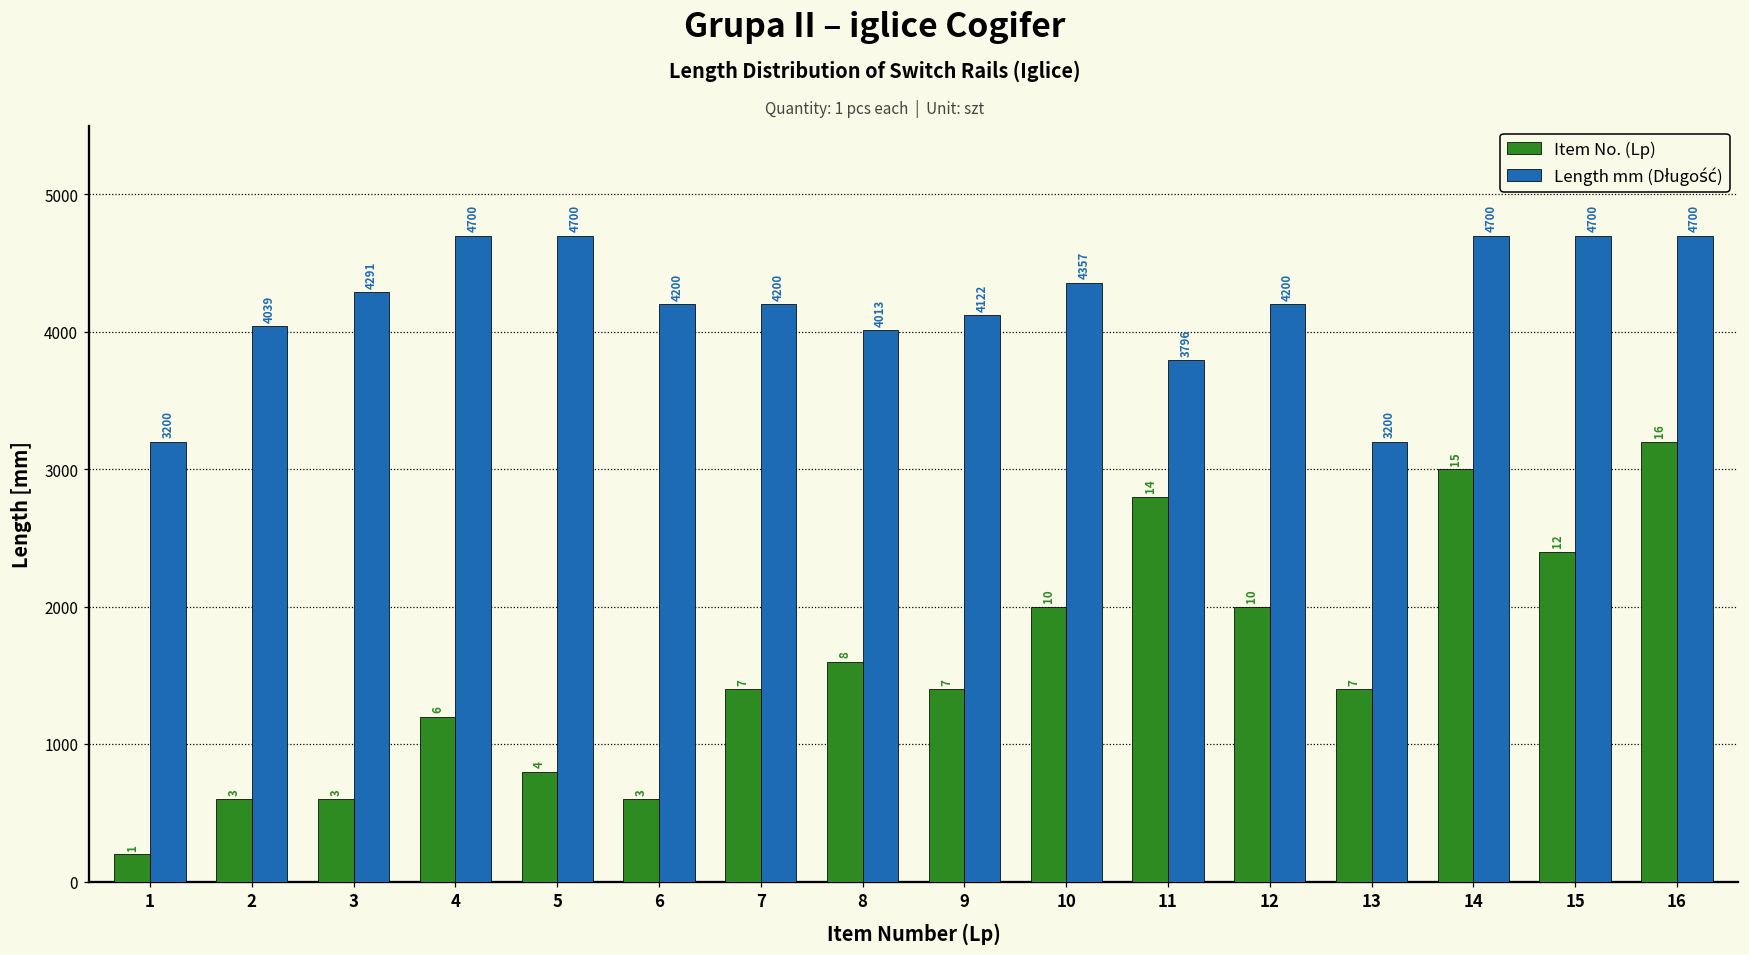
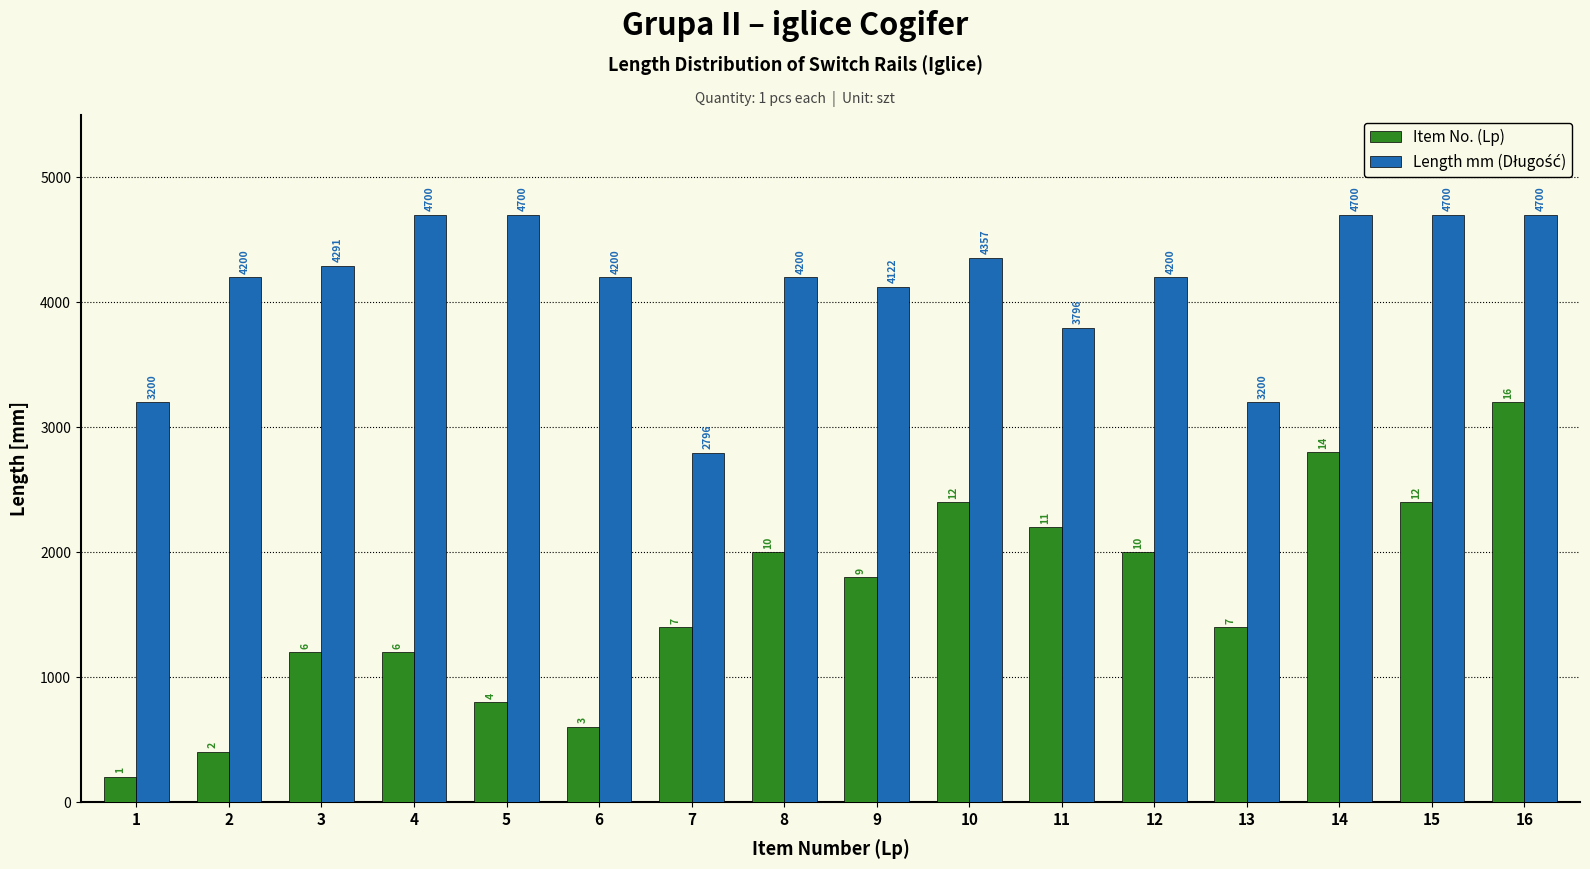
  {
    "Item No. (Lp)": {
-     "2": 3,
-     "3": 3,
-     "8": 8,
-     "9": 7,
-     "10": 10,
-     "11": 14,
-     "14": 15
+     "2": 2,
+     "3": 6,
+     "8": 10,
+     "9": 9,
+     "10": 12,
+     "11": 11,
+     "14": 14
    },
    "Length mm (Długość)": {
      "1": 3200,
-     "2": 4039,
+     "2": 4200,
      "3": 4291,
      "4": 4700,
      "5": 4700,
      "6": 4200,
-     "7": 4200,
-     "8": 4013,
+     "7": 2796,
+     "8": 4200,
      "9": 4122,
      "10": 4357,
      "11": 3796,
      "12": 4200,
      "13": 3200,
      "14": 4700,
      "15": 4700,
      "16": 4700
    }
  }
